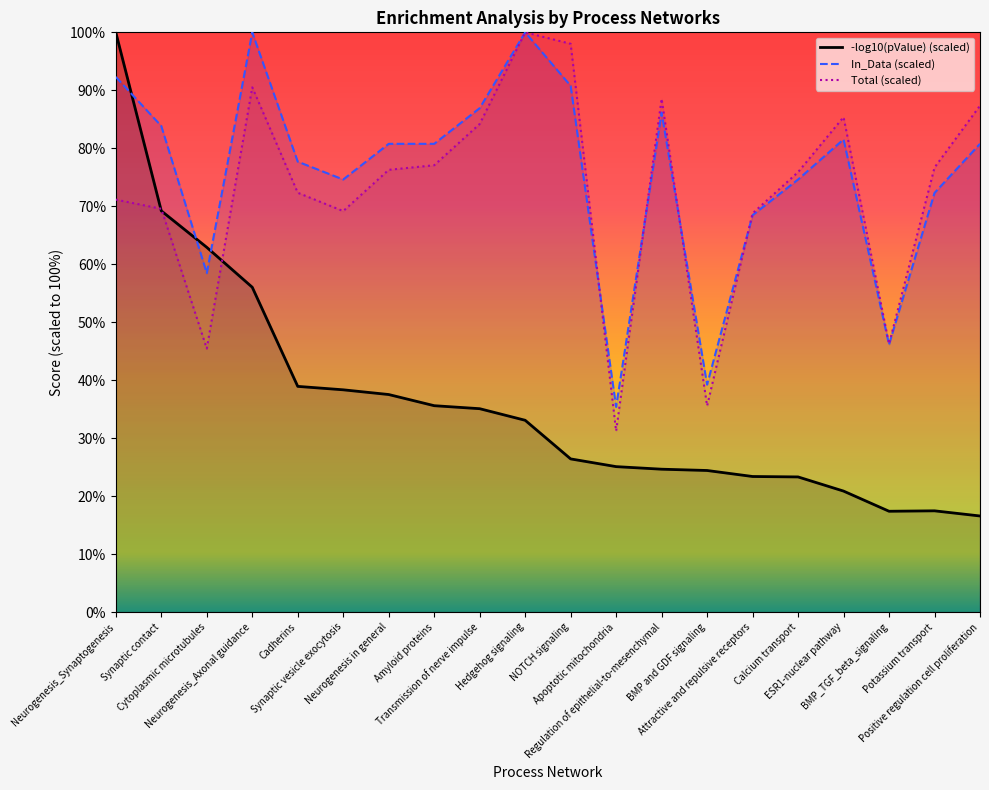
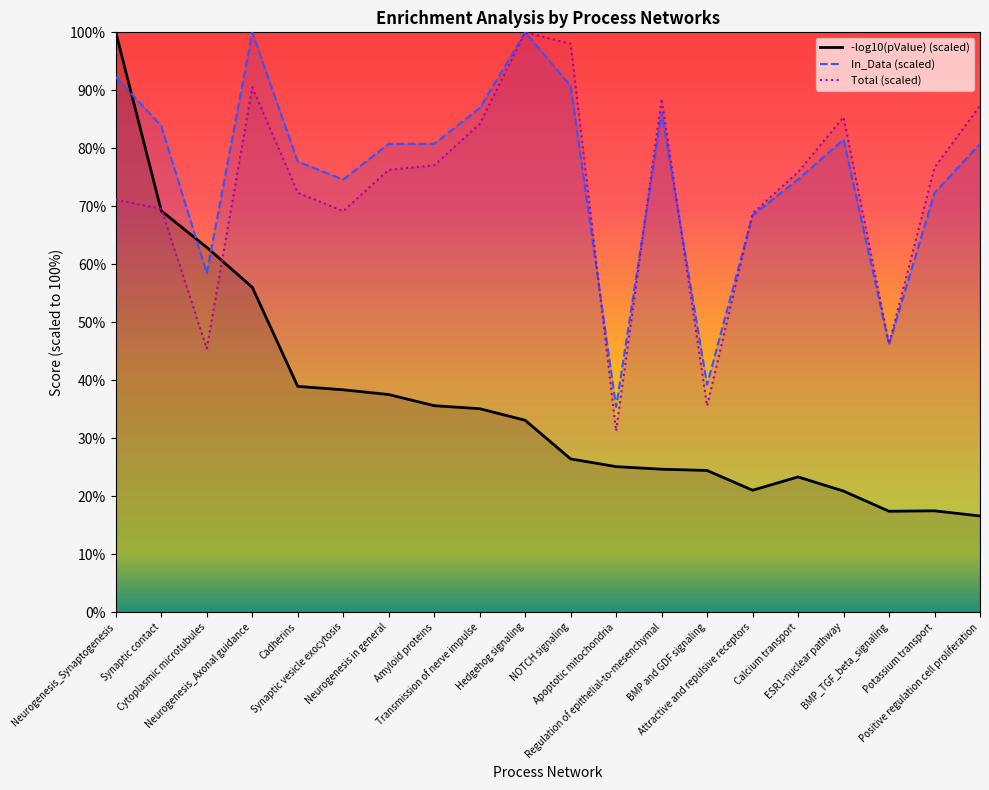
  {
    "-log10(pValue) (scaled)": {
      "Neurogenesis_Synaptogenesis": "100%",
      "Cytoplasmic microtubules": "63%",
      "Neurogenesis_Axonal guidance": "56%",
      "Cadherins": "39%",
      "Synaptic vesicle exocytosis": "38%",
      "Neurogenesis in general": "38%",
      "Amyloid proteins": "36%",
      "Transmission of nerve impulse": "35%",
      "Hedgehog signaling": "33%",
      "NOTCH signaling": "26%",
      "Apoptotic mitochondria": "25%",
      "Regulation of epithelial-to-mesenchymal": "25%",
      "BMP and GDF signaling": "24%",
-     "Attractive and repulsive receptors": "23%",
+     "Attractive and repulsive receptors": "21%",
      "Calcium transport": "23%",
      "ESR1-nuclear pathway": "21%",
      "BMP_TGF_beta_signaling": "17%",
      "Potassium transport": "17%",
      "Positive regulation cell proliferation": "17%"
    },
    "In_Data (scaled)": {
      "Neurogenesis_Synaptogenesis": "92%",
      "Synaptic contact": "84%",
      "Cytoplasmic microtubules": "58%",
      "Neurogenesis_Axonal guidance": "100%",
      "Cadherins": "78%",
      "Synaptic vesicle exocytosis": "75%",
      "Neurogenesis in general": "81%",
      "Amyloid proteins": "81%",
      "Transmission of nerve impulse": "87%",
      "NOTCH signaling": "91%",
      "Apoptotic mitochondria": "35%",
      "Regulation of epithelial-to-mesenchymal": "86%",
      "BMP and GDF signaling": "39%",
      "Calcium transport": "75%",
      "ESR1-nuclear pathway": "82%",
      "Potassium transport": "72%",
      "Positive regulation cell proliferation": "81%"
    },
    "Total (scaled)": {
      "Neurogenesis_Synaptogenesis": "71%",
      "Cytoplasmic microtubules": "45%",
      "Neurogenesis_Axonal guidance": "91%",
      "Cadherins": "72%",
      "Synaptic vesicle exocytosis": "69%",
      "Neurogenesis in general": "76%",
      "Amyloid proteins": "77%",
      "Transmission of nerve impulse": "84%",
      "NOTCH signaling": "98%",
      "Apoptotic mitochondria": "31%",
      "Regulation of epithelial-to-mesenchymal": "89%",
      "BMP and GDF signaling": "36%",
      "Calcium transport": "76%",
      "ESR1-nuclear pathway": "85%",
      "Potassium transport": "77%",
      "Positive regulation cell proliferation": "87%"
    }
  }
